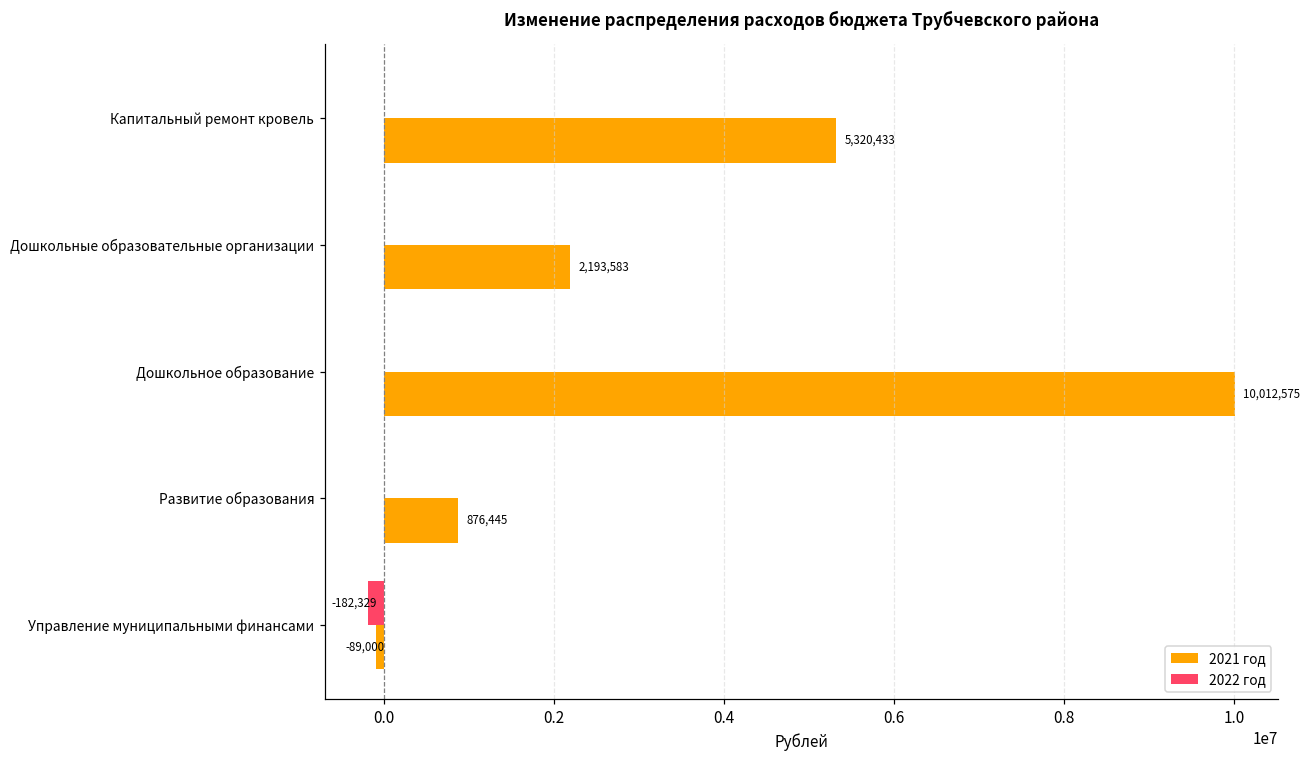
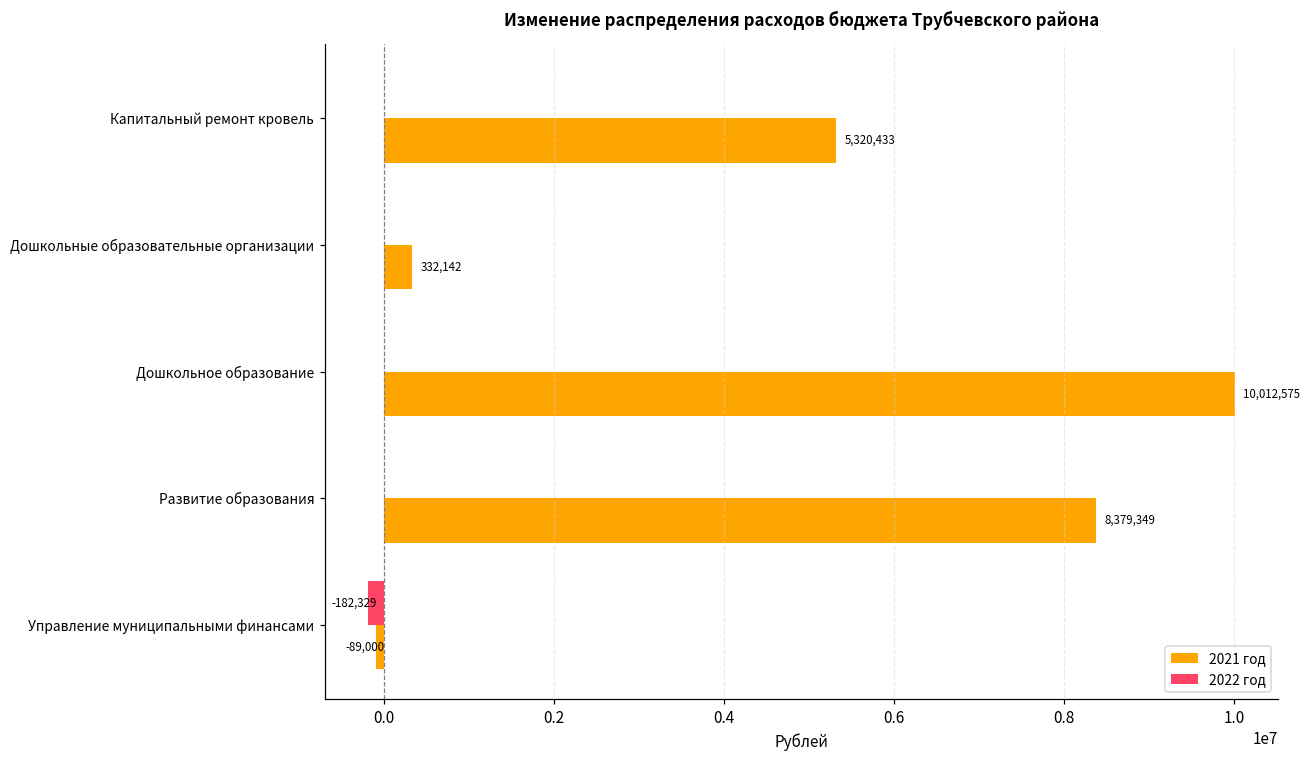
  {
    "2021 год": {
      "Капитальный ремонт кровель": "5,320,433",
-     "Дошкольные образовательные организации": "2,193,583",
+     "Дошкольные образовательные организации": "332,142",
      "Дошкольное образование": "10,012,575",
-     "Развитие образования": "876,445",
+     "Развитие образования": "8,379,349",
      "Управление муниципальными финансами": "-89,000"
    },
    "2022 год": {
      "Управление муниципальными финансами": "-182,329"
    }
  }
